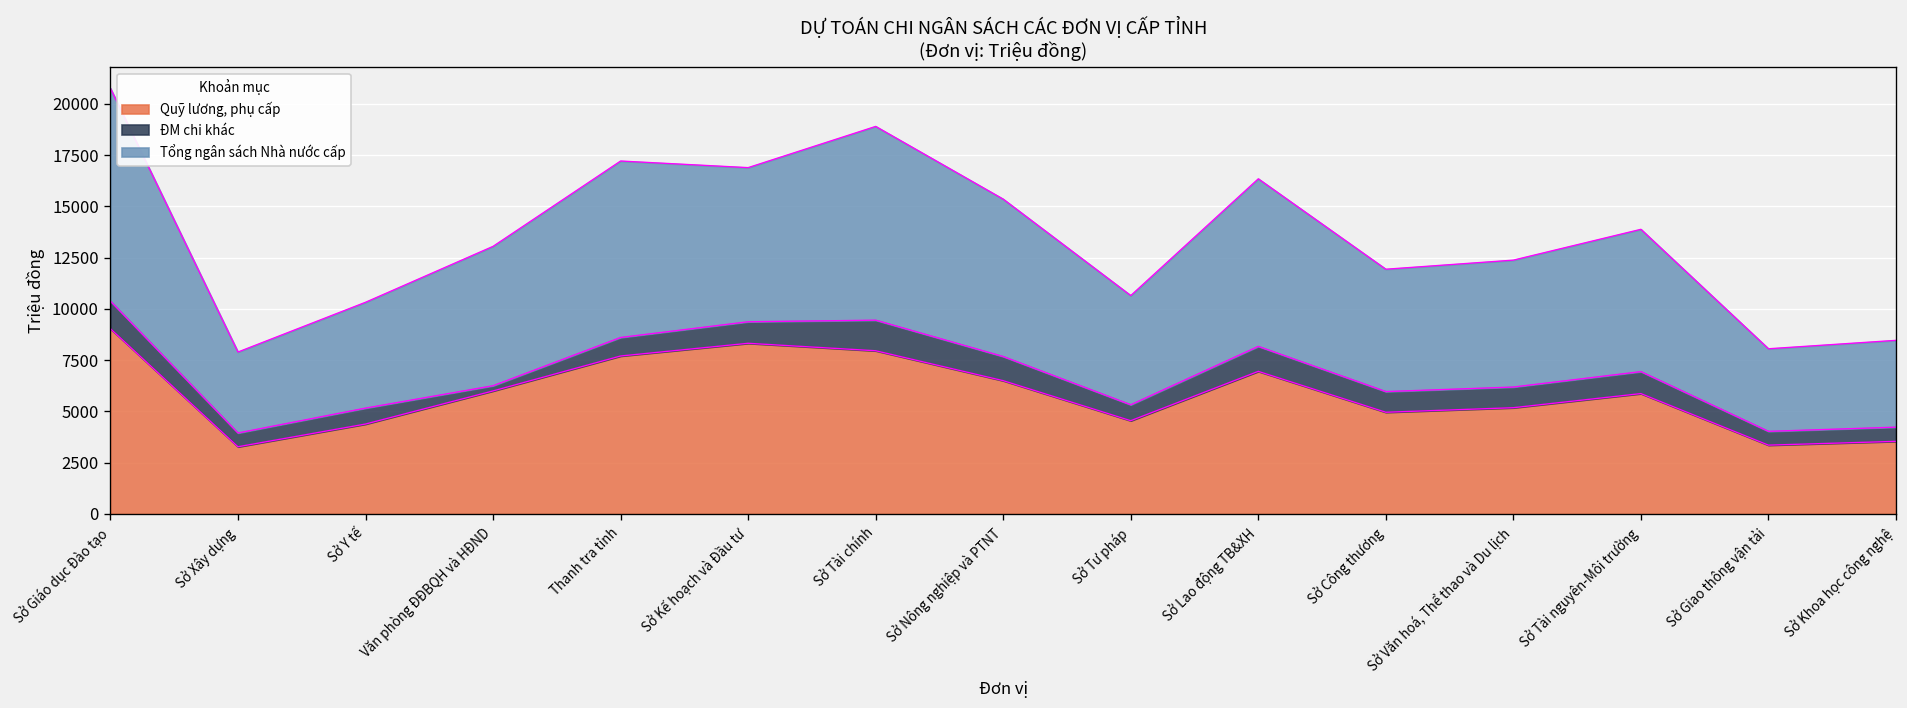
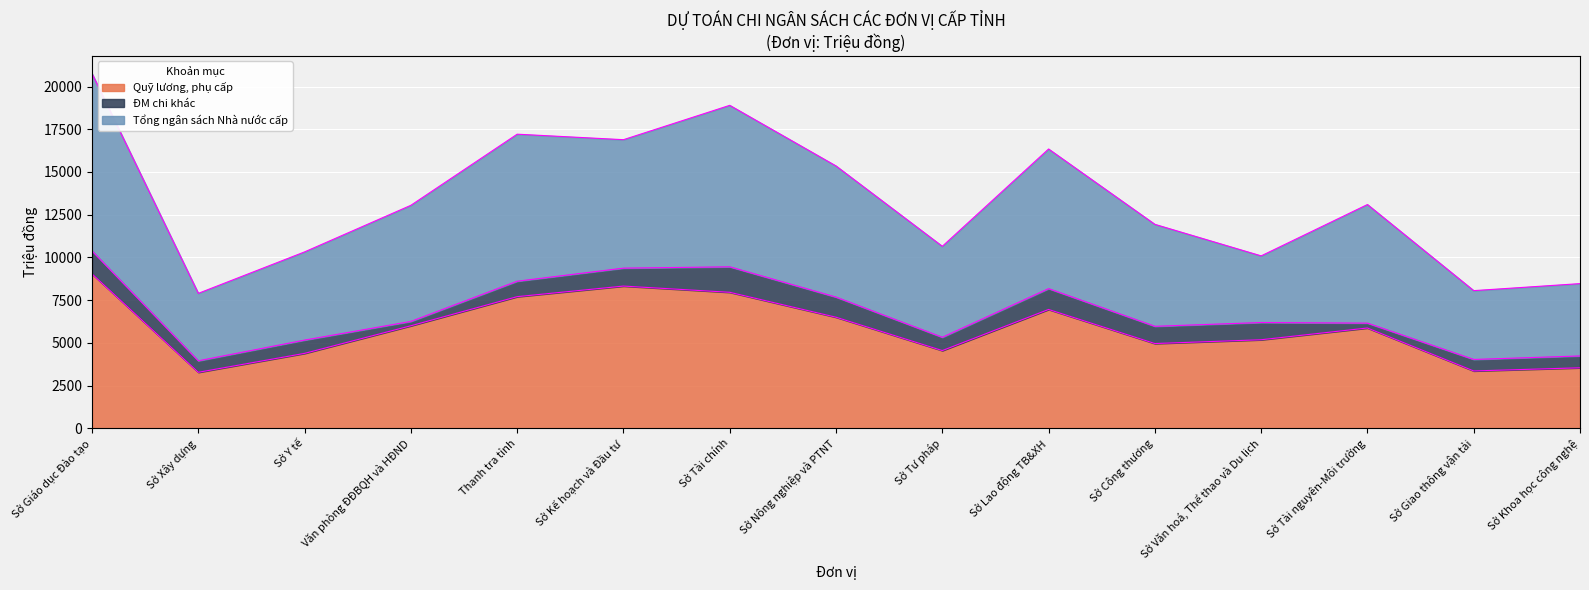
  {
    "Quỹ lương, phụ cấp": {
      "Sở Giáo dục Đào tạo": 9000,
      "Sở Xây dựng": 3300,
      "Sở Y tế": 4400,
      "Văn phòng ĐĐBQH và HĐND": 6000,
      "Thanh tra tỉnh": 7700,
      "Sở Kế hoạch và Đầu tư": 8300,
      "Sở Tài chính": 8000,
      "Sở Nông nghiệp và PTNT": 6500,
      "Sở Tư pháp": 4500,
      "Sở Lao động TB&XH": 7000,
      "Sở Công thương": 5000,
      "Sở Văn hoá, Thể thao và Du lịch": 5200,
      "Sở Tài nguyên-Môi trường": 5900,
      "Sở Giao thông vận tải": 3400,
      "Sở Khoa học công nghệ": 3500
    },
    "ĐM chi khác": {
      "Sở Giáo dục Đào tạo": 1300,
      "Sở Xây dựng": 700,
      "Sở Y tế": 800,
      "Văn phòng ĐĐBQH và HĐND": 300,
      "Thanh tra tỉnh": 900,
      "Sở Kế hoạch và Đầu tư": 1100,
      "Sở Tài chính": 1500,
      "Sở Nông nghiệp và PTNT": 1200,
      "Sở Tư pháp": 800,
      "Sở Lao động TB&XH": 1200,
      "Sở Công thương": 1000,
      "Sở Văn hoá, Thể thao và Du lịch": 1000,
-     "Sở Tài nguyên-Môi trường": 1100,
+     "Sở Tài nguyên-Môi trường": 300,
      "Sở Giao thông vận tải": 700,
      "Sở Khoa học công nghệ": 700
    },
    "Tổng ngân sách Nhà nước cấp": {
      "Sở Giáo dục Đào tạo": 10400,
      "Sở Xây dựng": 3900,
      "Sở Y tế": 5200,
      "Văn phòng ĐĐBQH và HĐND": 6800,
      "Thanh tra tỉnh": 8600,
      "Sở Kế hoạch và Đầu tư": 7500,
      "Sở Tài chính": 9400,
      "Sở Nông nghiệp và PTNT": 7700,
      "Sở Tư pháp": 5300,
      "Sở Lao động TB&XH": 8200,
      "Sở Công thương": 6000,
-     "Sở Văn hoá, Thể thao và Du lịch": 6200,
+     "Sở Văn hoá, Thể thao và Du lịch": 3900,
      "Sở Tài nguyên-Môi trường": 6900,
      "Sở Giao thông vận tải": 4000,
      "Sở Khoa học công nghệ": 4200
    }
  }
